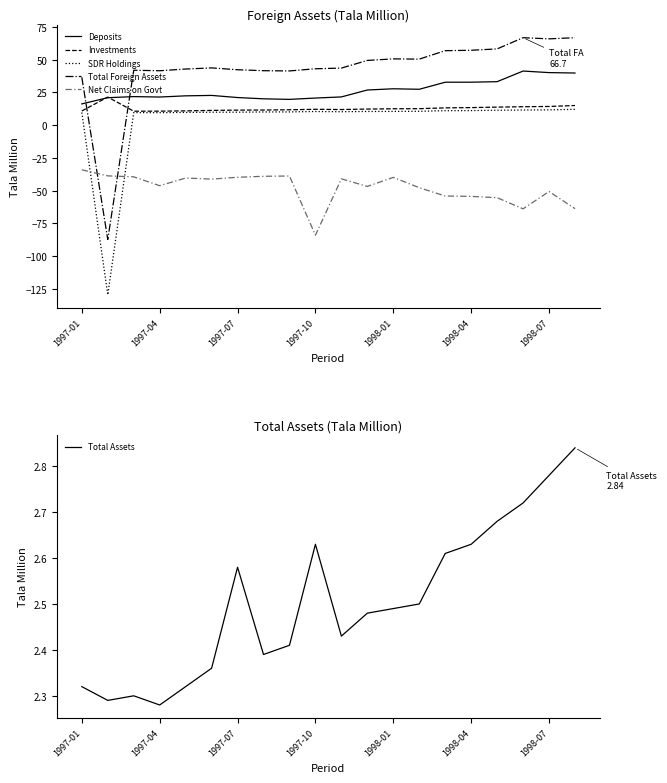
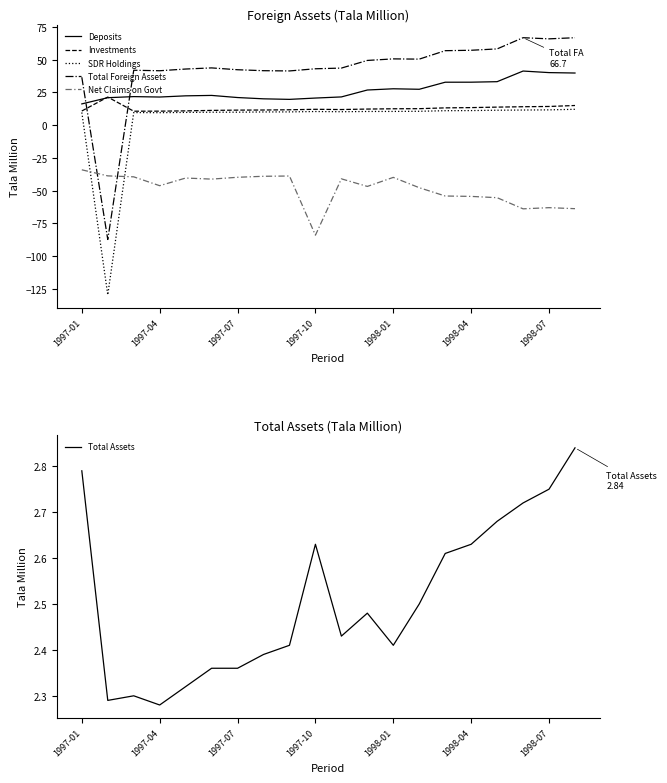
  {
    "Foreign Assets (Tala Million)": {
      "Net Claims on Govt": {
        "1997-01": -34,
        "1997-04": -46,
        "1997-07": -40,
        "1997-10": -84,
        "1998-01": -40,
        "1998-04": -54,
-       "1998-07": -51
+       "1998-07": -63
      }
    },
    "Total Assets (Tala Million)": {
-     "1997-01": 2.32,
+     "1997-01": 2.79,
      "1997-04": 2.28,
-     "1997-07": 2.58,
+     "1997-07": 2.36,
      "1997-10": 2.63,
-     "1998-01": 2.49,
+     "1998-01": 2.41,
      "1998-04": 2.63,
-     "1998-07": 2.78
+     "1998-07": 2.75
    }
  }
